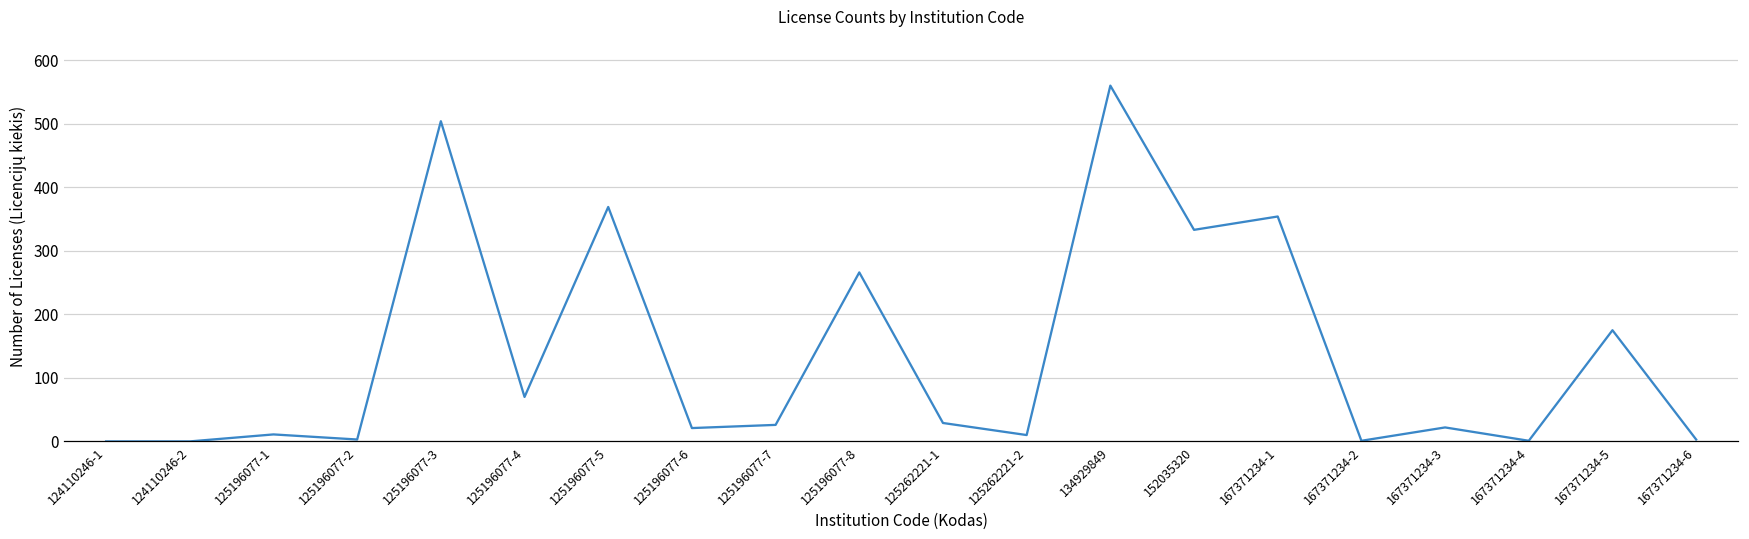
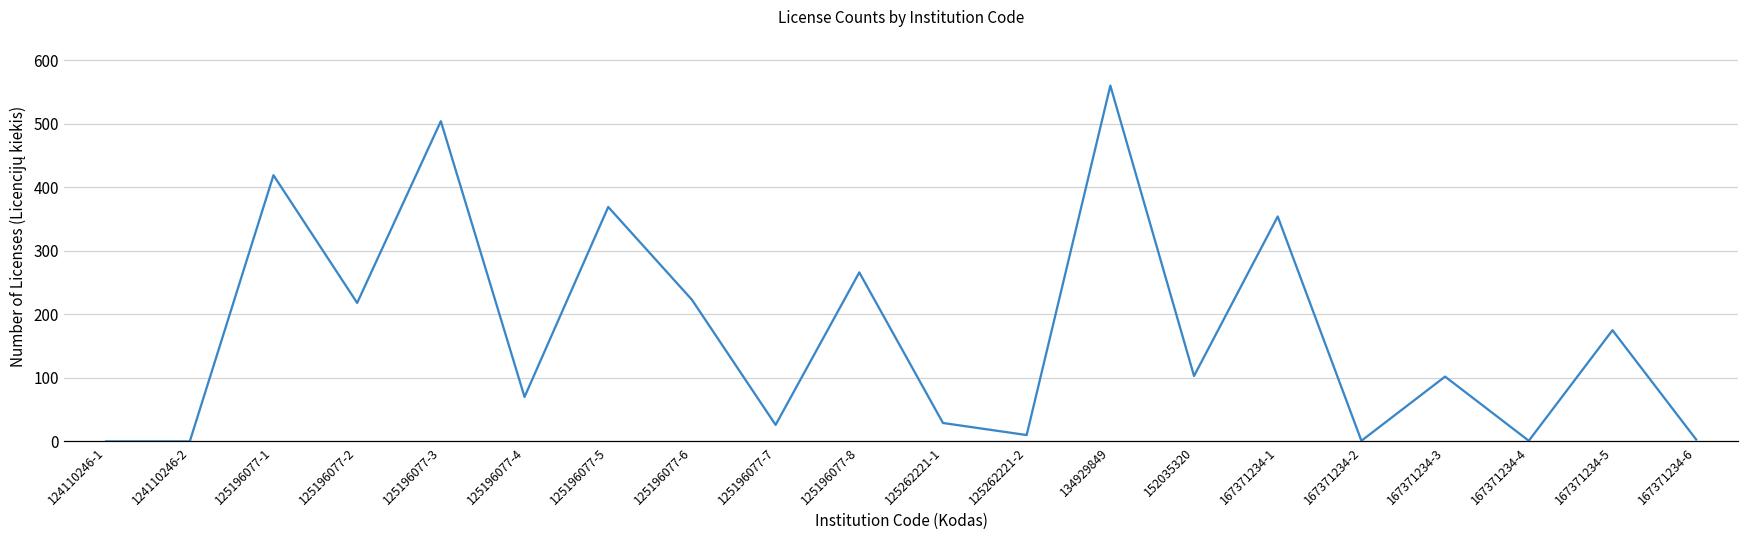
  {
    "124110246-1": 0,
    "124110246-2": 0,
-   "125196077-1": 10,
-   "125196077-2": 0,
+   "125196077-1": 420,
+   "125196077-2": 220,
    "125196077-3": 500,
    "125196077-4": 70,
    "125196077-5": 370,
-   "125196077-6": 20,
+   "125196077-6": 220,
    "125196077-7": 30,
    "125196077-8": 270,
    "125262221-1": 30,
    "125262221-2": 10,
    "134929849": 560,
-   "152035320": 330,
+   "152035320": 100,
    "167371234-1": 350,
    "167371234-2": 0,
-   "167371234-3": 20,
+   "167371234-3": 100,
    "167371234-4": 0,
    "167371234-5": 180,
    "167371234-6": 0
  }
